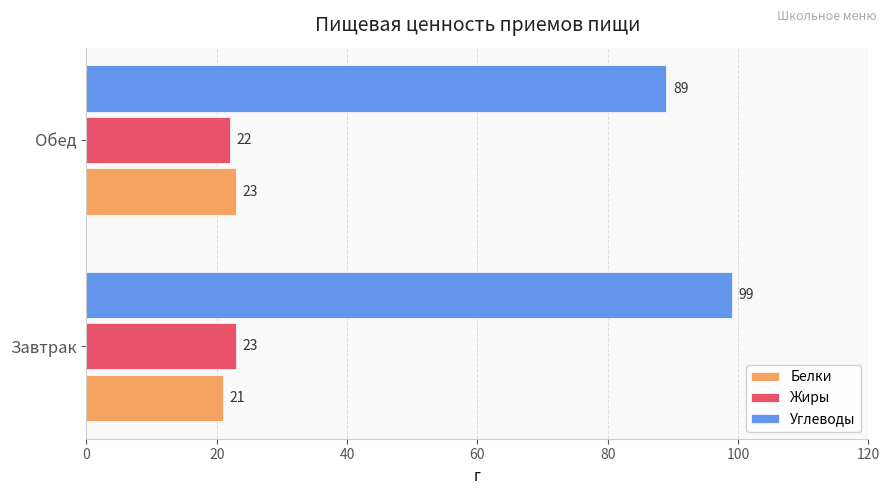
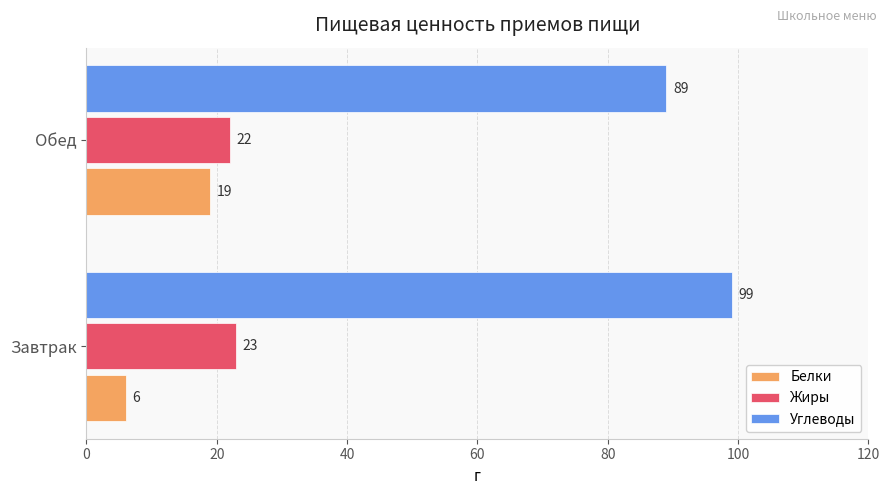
  {
    "Белки": {
-     "Обед": 23,
-     "Завтрак": 21
+     "Обед": 19,
+     "Завтрак": 6
    },
    "Жиры": {
      "Обед": 22,
      "Завтрак": 23
    },
    "Углеводы": {
      "Обед": 89,
      "Завтрак": 99
    }
  }
